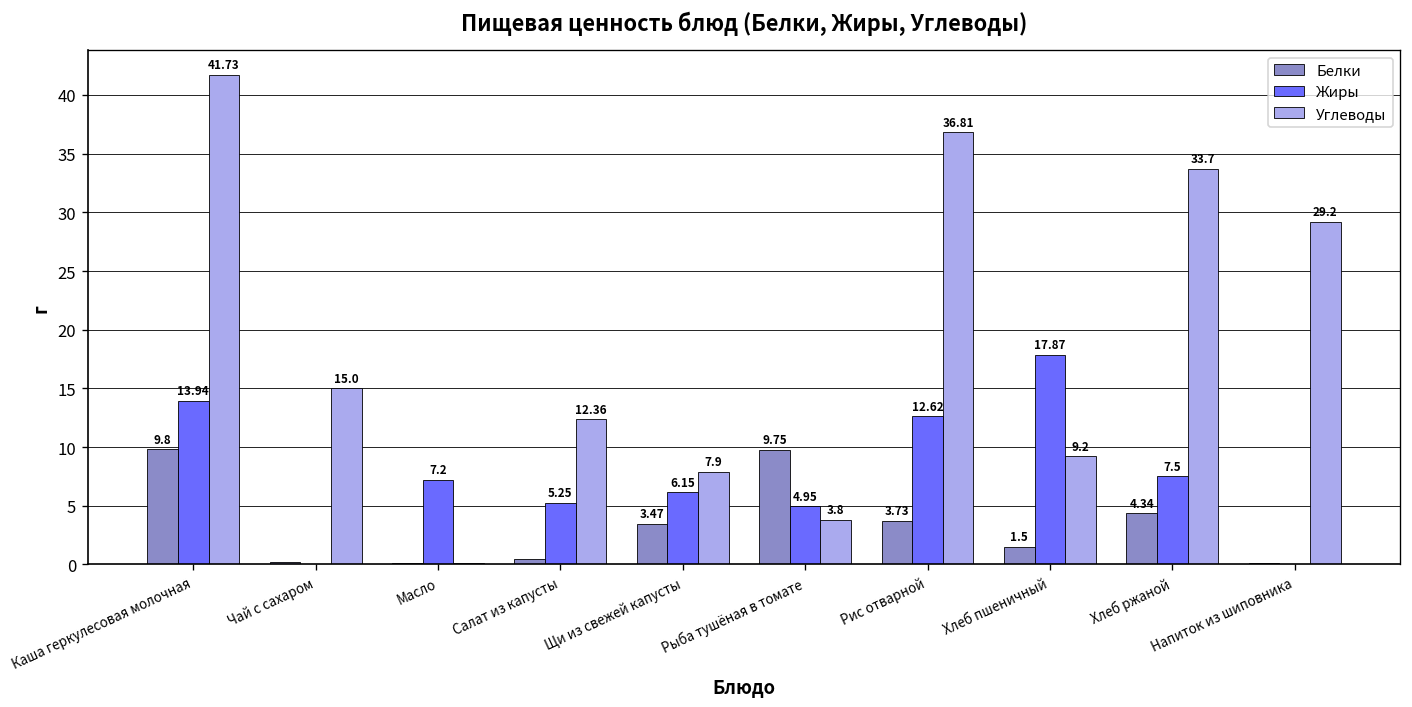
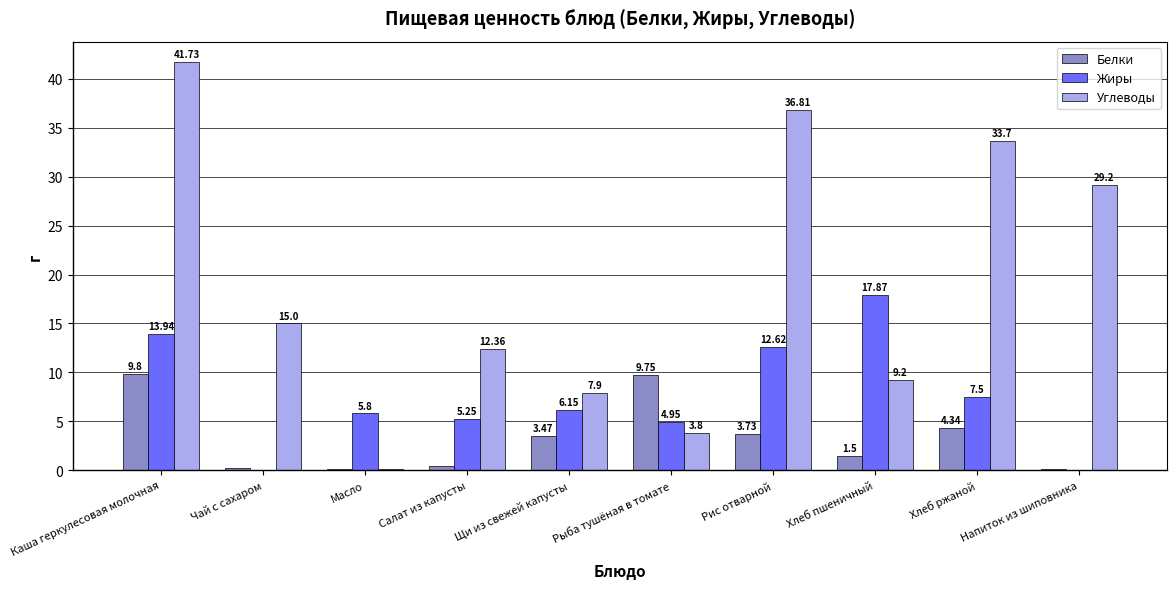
  {
    "Жиры": {
      "Каша геркулесовая молочная": 13.94,
-     "Масло": 7.2,
+     "Масло": 5.8,
      "Салат из капусты": 5.25,
      "Щи из свежей капусты": 6.15,
      "Рыба тушёная в томате": 4.95,
      "Рис отварной": 12.62,
      "Хлеб пшеничный": 17.87,
      "Хлеб ржаной": 7.5
    }
  }
